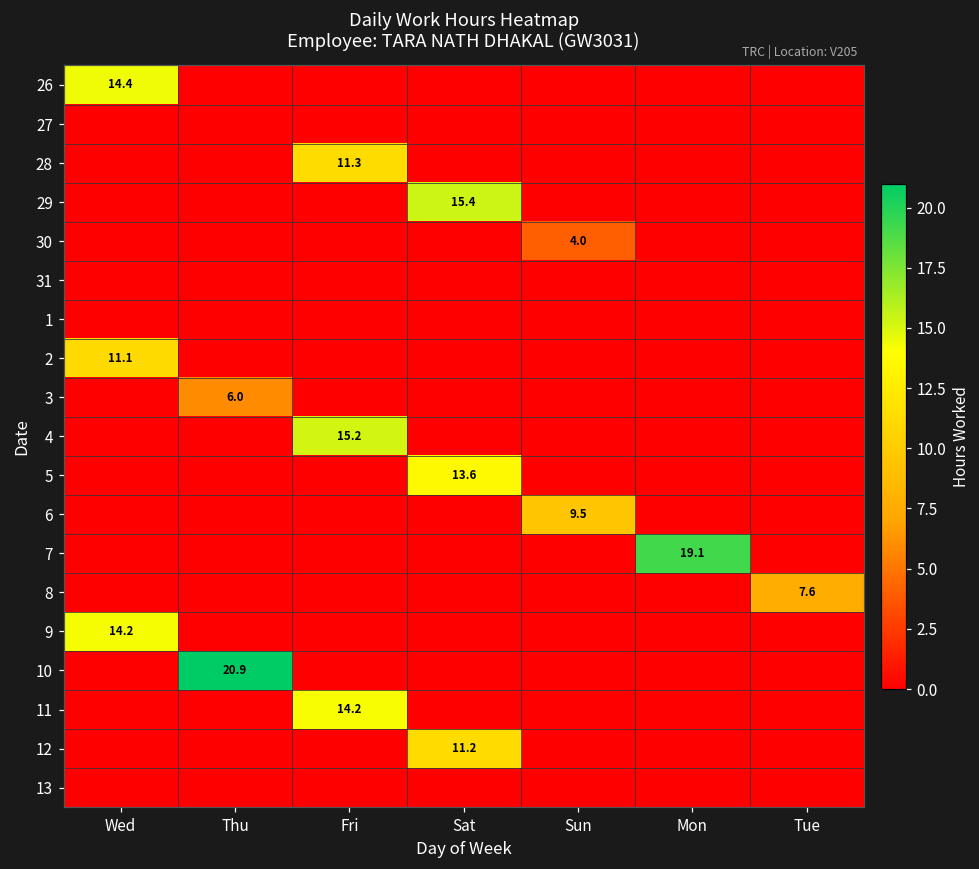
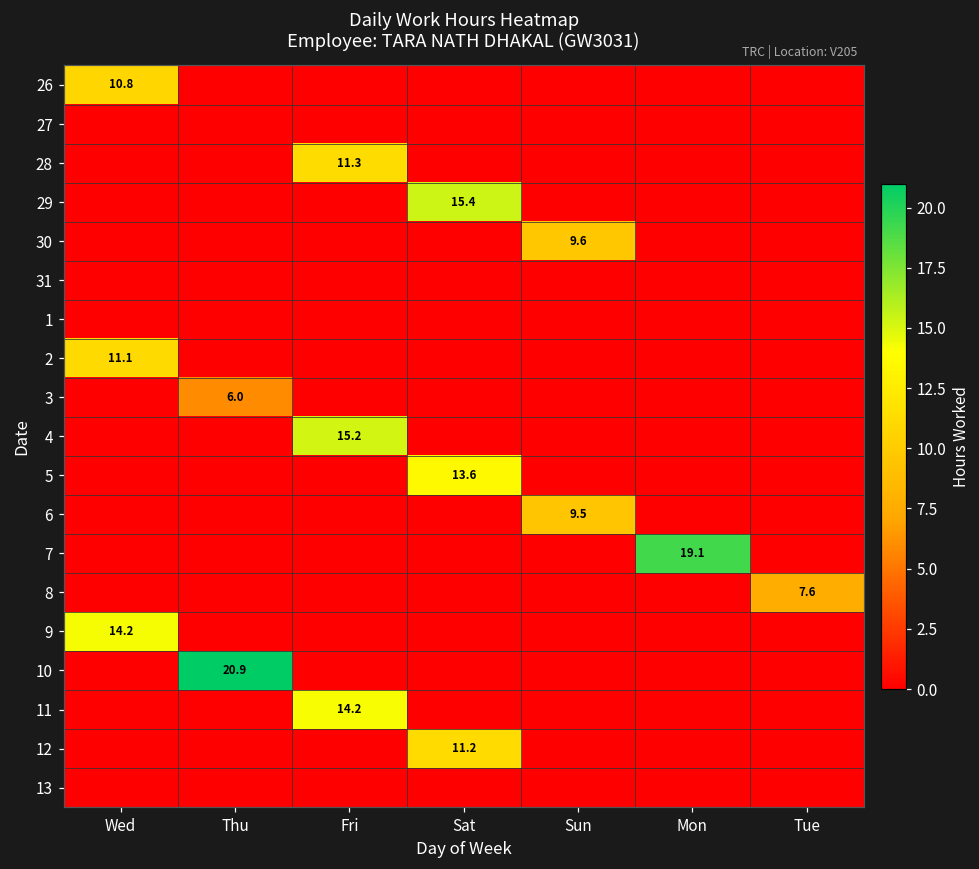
  {
    "26": {
-     "Wed": 14.4
+     "Wed": 10.8
    },
    "28": {
      "Fri": 11.3
    },
    "29": {
      "Sat": 15.4
    },
    "30": {
-     "Sun": 4.0
+     "Sun": 9.6
    },
    "2": {
      "Wed": 11.1
    },
    "3": {
      "Thu": 6.0
    },
    "4": {
      "Fri": 15.2
    },
    "5": {
      "Sat": 13.6
    },
    "6": {
      "Sun": 9.5
    },
    "7": {
      "Mon": 19.1
    },
    "8": {
      "Tue": 7.6
    },
    "9": {
      "Wed": 14.2
    },
    "10": {
      "Thu": 20.9
    },
    "11": {
      "Fri": 14.2
    },
    "12": {
      "Sat": 11.2
    }
  }
